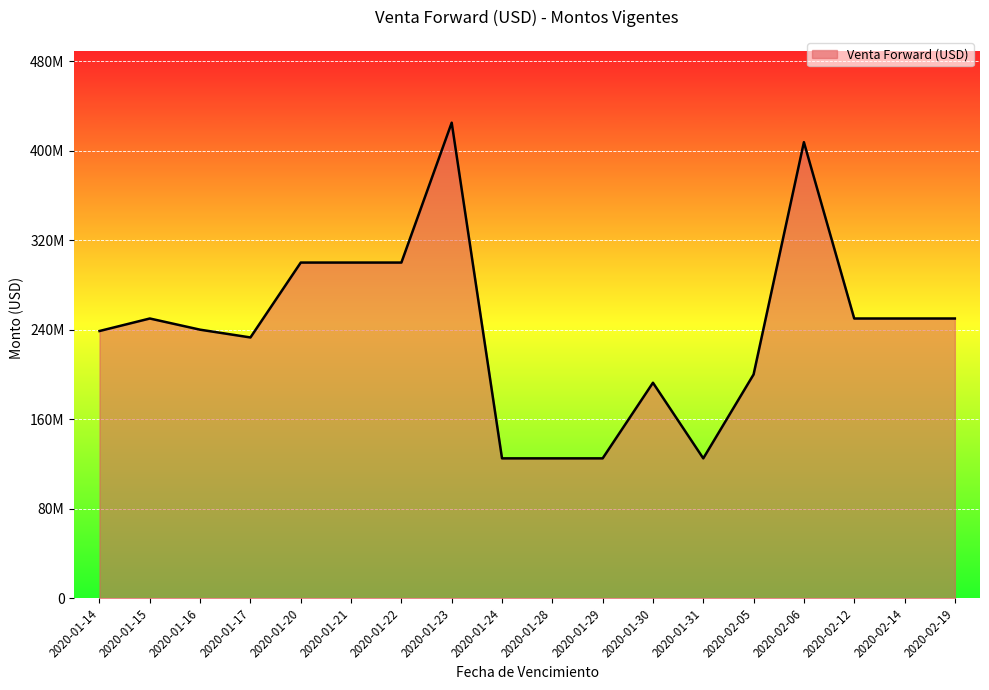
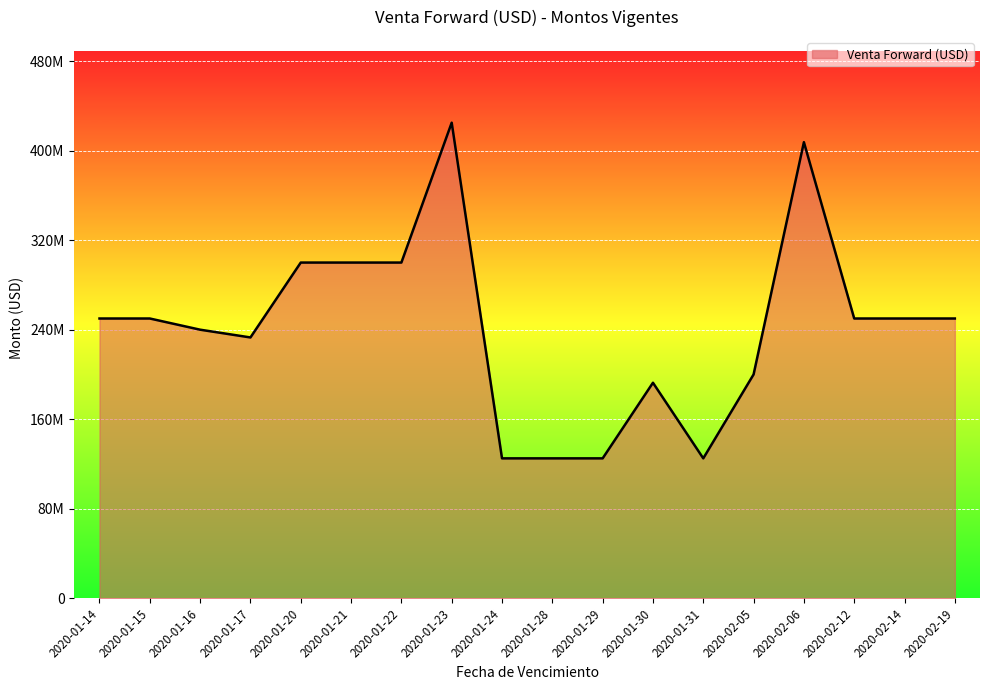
  {
-   "2020-01-14": 239000000,
+   "2020-01-14": 250000000,
    "2020-01-15": 250000000,
    "2020-01-16": 240000000,
    "2020-01-17": 233000000,
    "2020-01-20": 300000000,
    "2020-01-21": 300000000,
    "2020-01-22": 300000000,
    "2020-01-23": 425000000,
    "2020-01-24": 125000000,
    "2020-01-28": 125000000,
    "2020-01-29": 125000000,
    "2020-01-30": 193000000,
    "2020-01-31": 125000000,
    "2020-02-05": 200000000,
    "2020-02-06": 408000000,
    "2020-02-12": 250000000,
    "2020-02-14": 250000000,
    "2020-02-19": 250000000
  }
